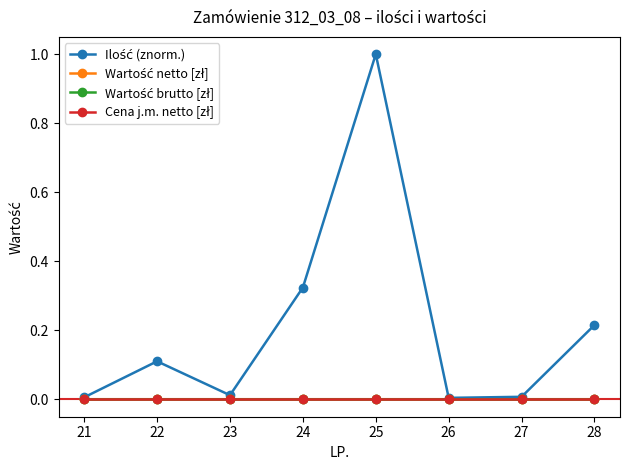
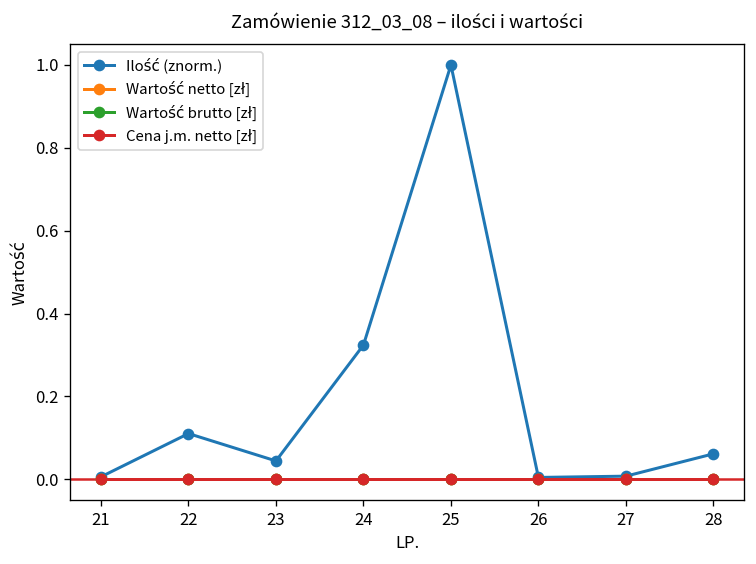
  {
    "Ilość (znorm.)": {
      "22": 0.11,
-     "23": 0.01,
+     "23": 0.04,
      "24": 0.32,
      "25": 1.00,
      "27": 0.01,
-     "28": 0.22
+     "28": 0.06
    },
    "Cena j.m. netto [zł]": {
      "22": 0.00,
      "23": 0.00,
      "24": 0.00,
      "25": 0.00,
      "27": 0.00,
      "28": 0.00
    }
  }
